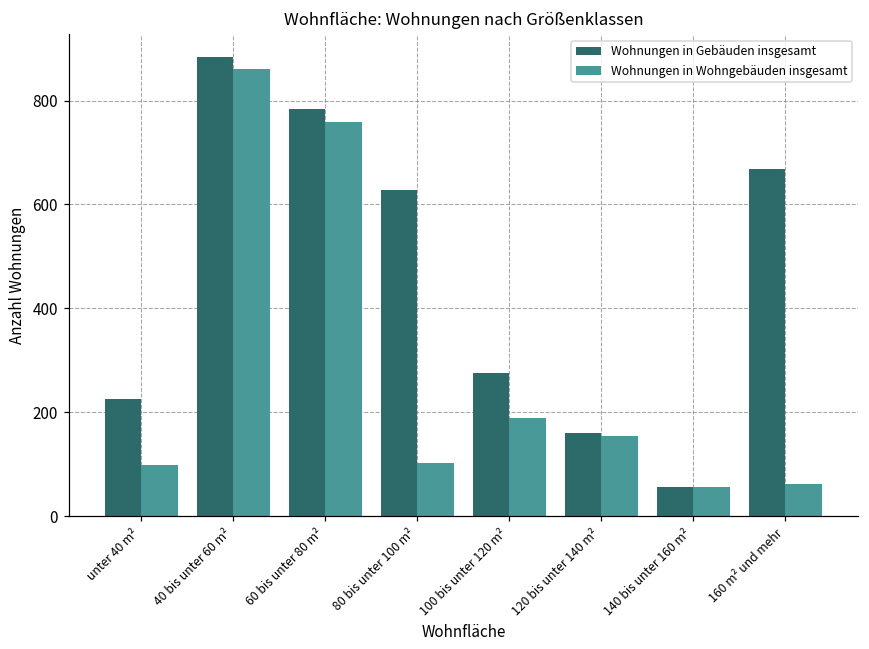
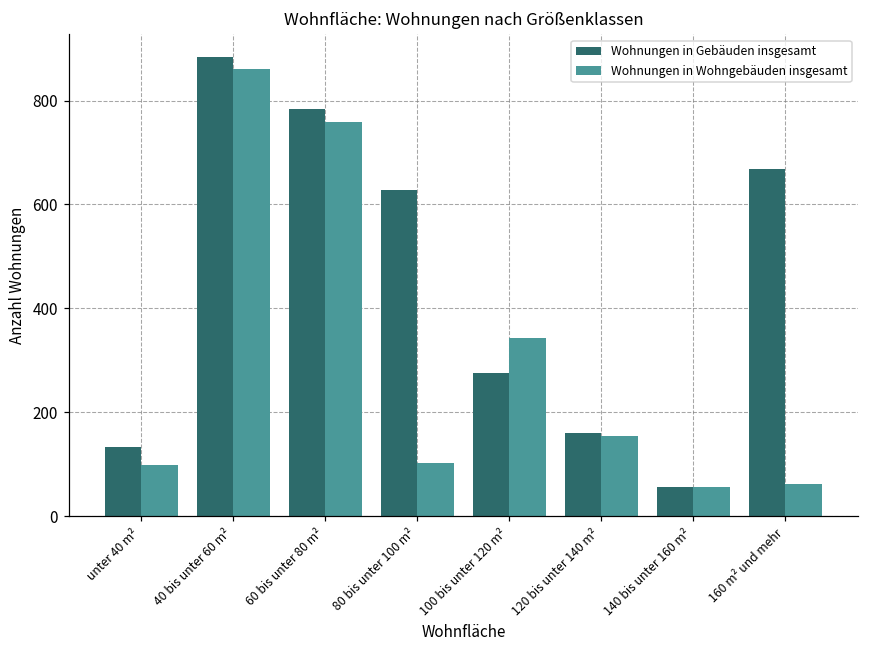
  {
    "Wohnungen in Gebäuden insgesamt": {
-     "unter 40 m²": 230,
+     "unter 40 m²": 130,
      "40 bis unter 60 m²": 880,
      "60 bis unter 80 m²": 780,
      "80 bis unter 100 m²": 630,
      "100 bis unter 120 m²": 280,
      "120 bis unter 140 m²": 160,
      "140 bis unter 160 m²": 60,
      "160 m² und mehr": 670
    },
    "Wohnungen in Wohngebäuden insgesamt": {
      "unter 40 m²": 100,
      "40 bis unter 60 m²": 860,
      "60 bis unter 80 m²": 760,
      "80 bis unter 100 m²": 100,
-     "100 bis unter 120 m²": 190,
+     "100 bis unter 120 m²": 340,
      "120 bis unter 140 m²": 160,
      "140 bis unter 160 m²": 60,
      "160 m² und mehr": 60
    }
  }
